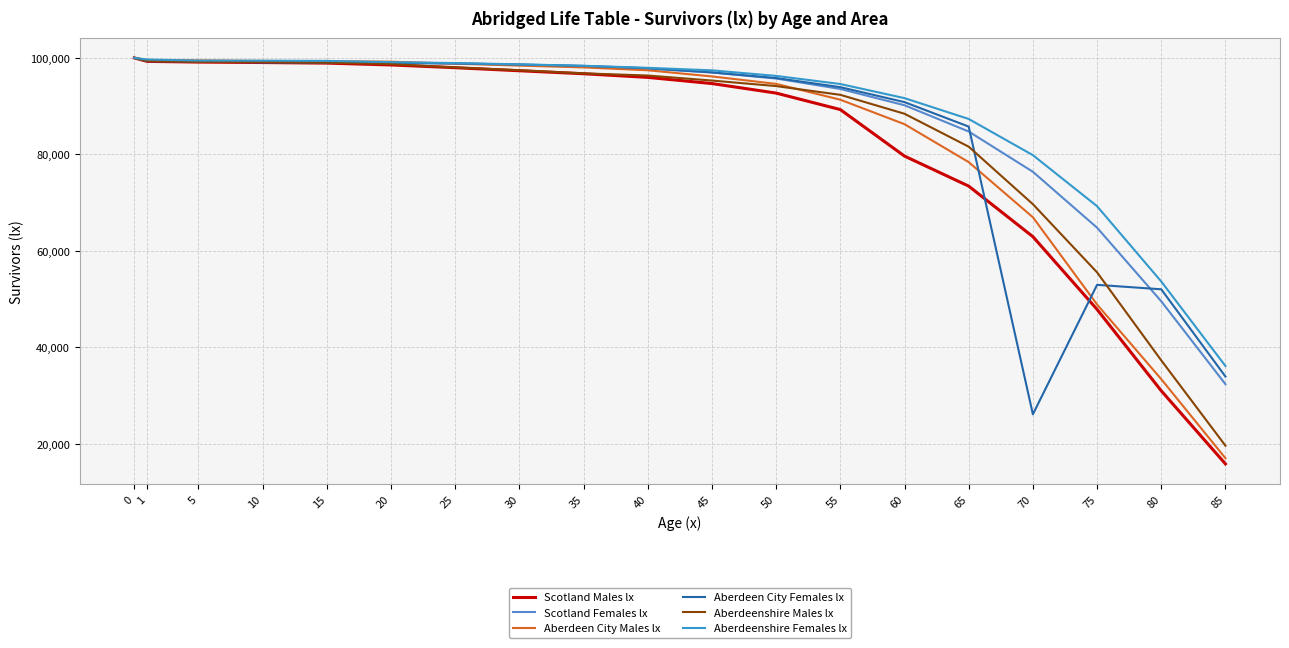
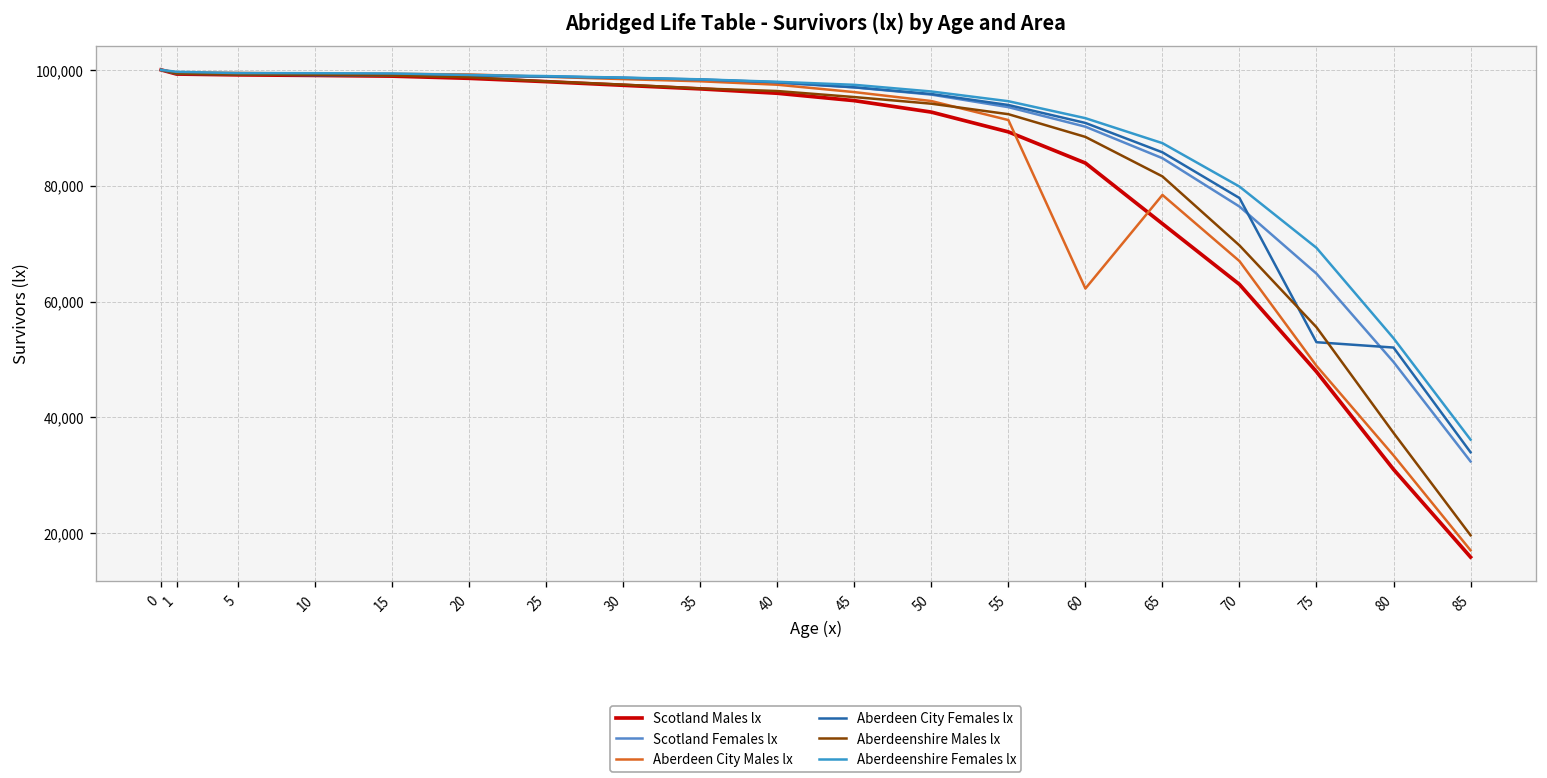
  {
    "Scotland Males lx": {
      "45": "95,000",
      "50": "93,000",
      "55": "89,000",
-     "60": "80,000",
+     "60": "84,000",
      "65": "73,000",
      "70": "63,000",
      "75": "48,000",
      "80": "31,000",
      "85": "16,000"
    },
    "Aberdeen City Males lx": {
      "45": "96,000",
      "55": "91,000",
-     "60": "86,000",
+     "60": "62,000",
      "65": "78,000",
      "70": "67,000",
      "75": "49,000",
      "80": "33,000",
      "85": "17,000"
    },
    "Aberdeen City Females lx": {
      "60": "91,000",
      "65": "86,000",
-     "70": "26,000",
+     "70": "78,000",
      "75": "53,000",
      "80": "52,000",
      "85": "34,000"
    },
    "Aberdeenshire Males lx": {
      "45": "95,000",
      "55": "92,000",
      "60": "88,000",
      "65": "82,000",
      "70": "70,000",
      "75": "56,000",
      "80": "37,000",
      "85": "20,000"
    }
  }
